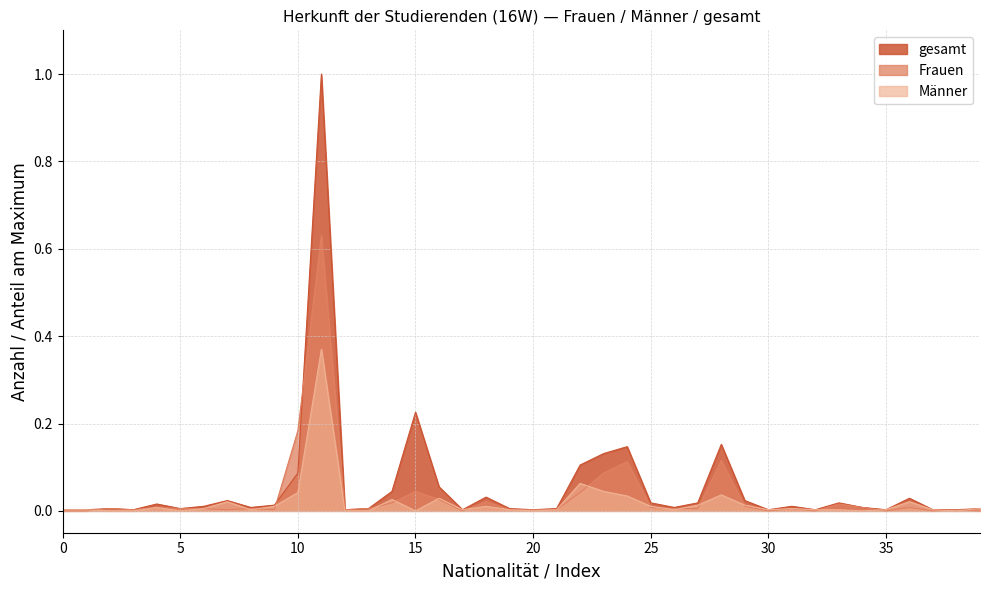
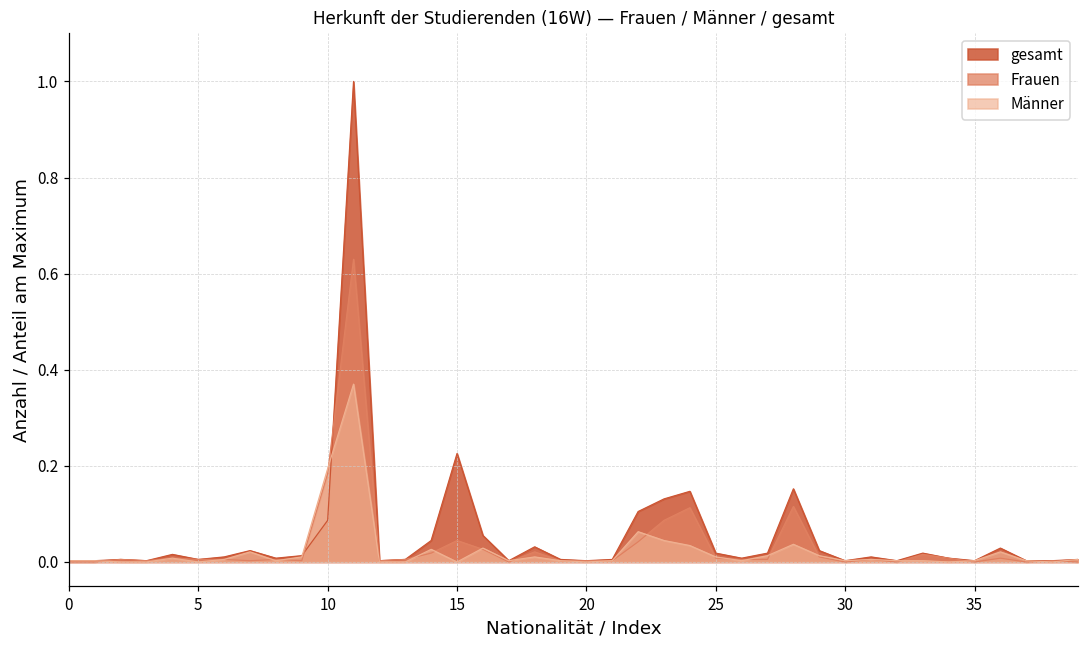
  {
    "gesamt": {
      "10": 0.09,
      "15": 0.23,
      "25": 0.02
    },
    "Frauen": {
      "10": 0.18,
      "15": 0.04
    },
    "Männer": {
-     "10": 0.04,
+     "10": 0.19,
      "15": 0.00
    }
  }
